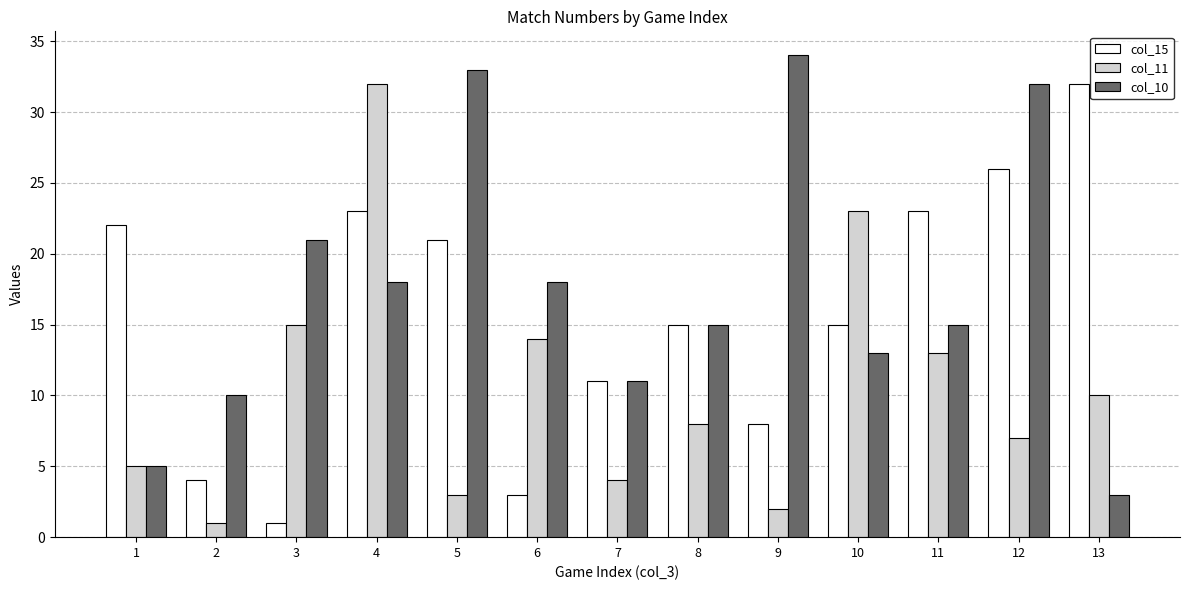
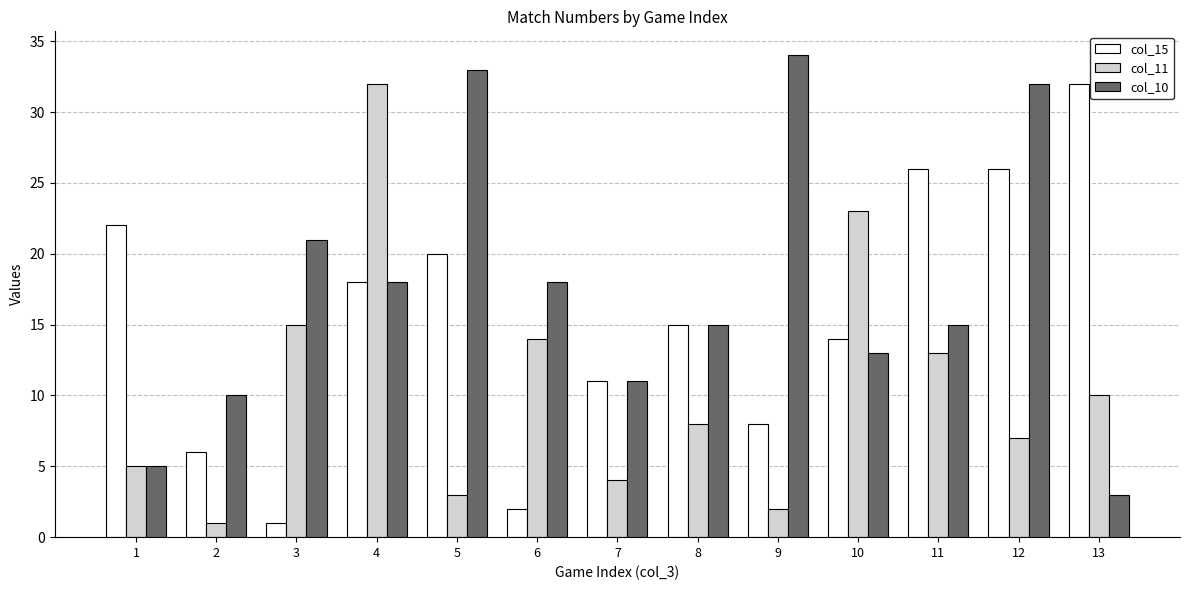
  {
    "col_15": {
      "1": 22,
-     "2": 4,
+     "2": 6,
      "3": 1,
-     "4": 23,
-     "5": 21,
-     "6": 3,
+     "4": 18,
+     "5": 20,
+     "6": 2,
      "7": 11,
      "8": 15,
      "9": 8,
-     "10": 15,
-     "11": 23,
+     "10": 14,
+     "11": 26,
      "12": 26,
      "13": 32
    },
    "col_11": {
      "1": 5,
      "2": 1,
      "3": 15,
      "4": 32,
      "5": 3,
      "6": 14,
      "7": 4,
      "8": 8,
      "9": 2,
      "10": 23,
      "11": 13,
      "12": 7,
      "13": 10
    },
    "col_10": {
      "1": 5,
      "2": 10,
      "3": 21,
      "4": 18,
      "5": 33,
      "6": 18,
      "7": 11,
      "8": 15,
      "9": 34,
      "10": 13,
      "11": 15,
      "12": 32,
      "13": 3
    }
  }
